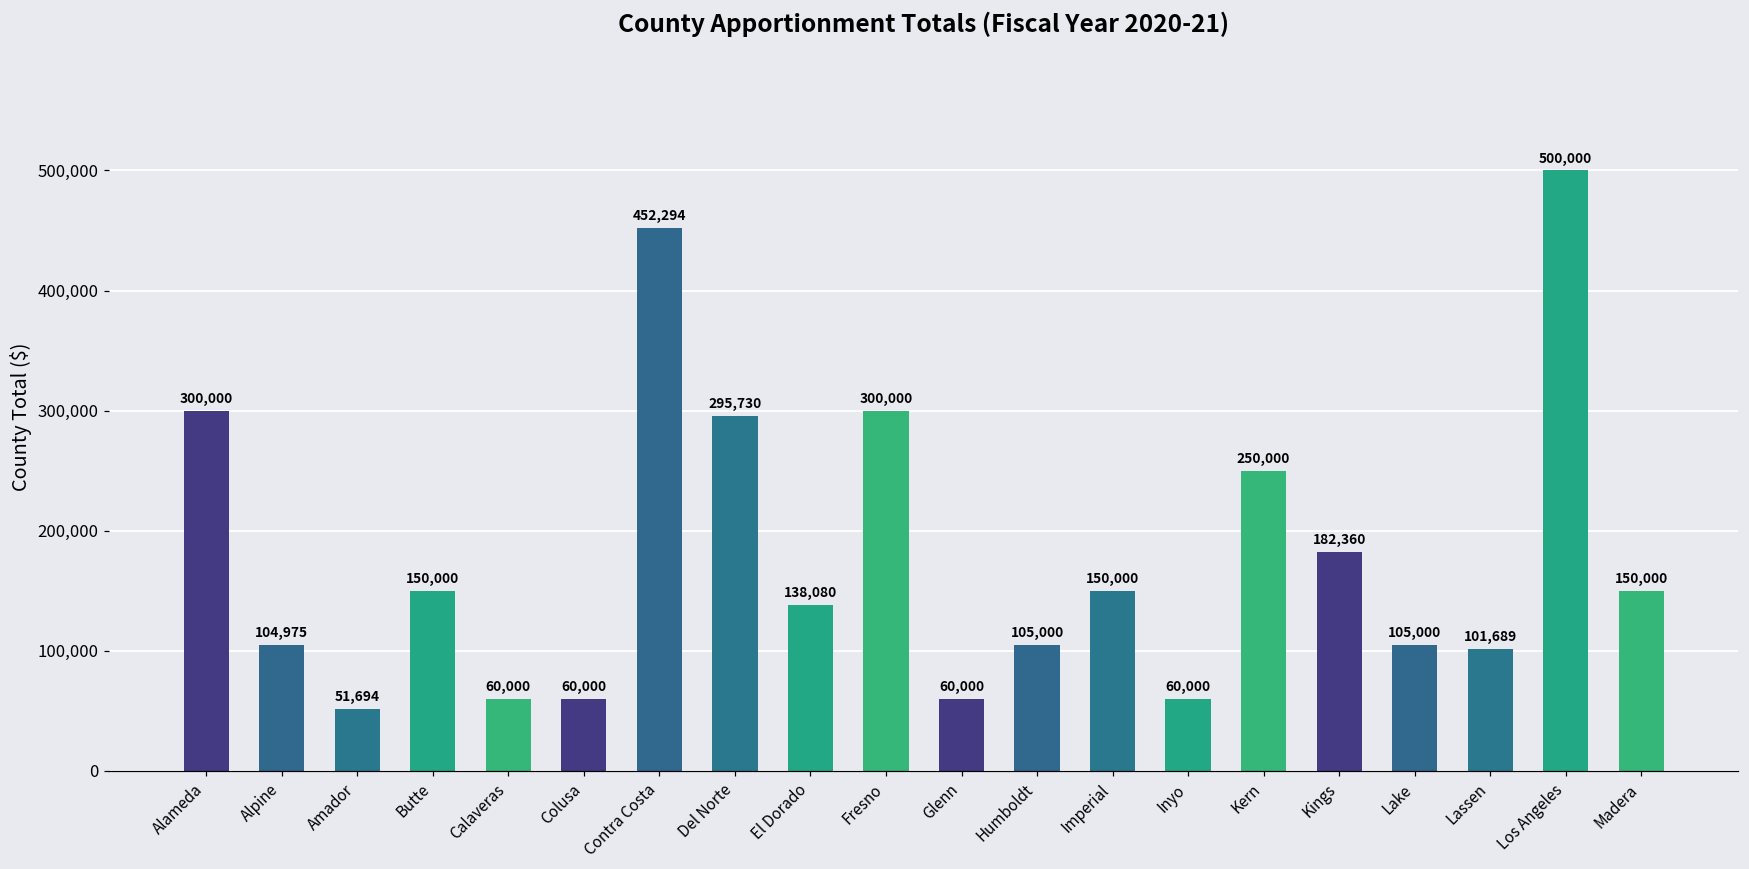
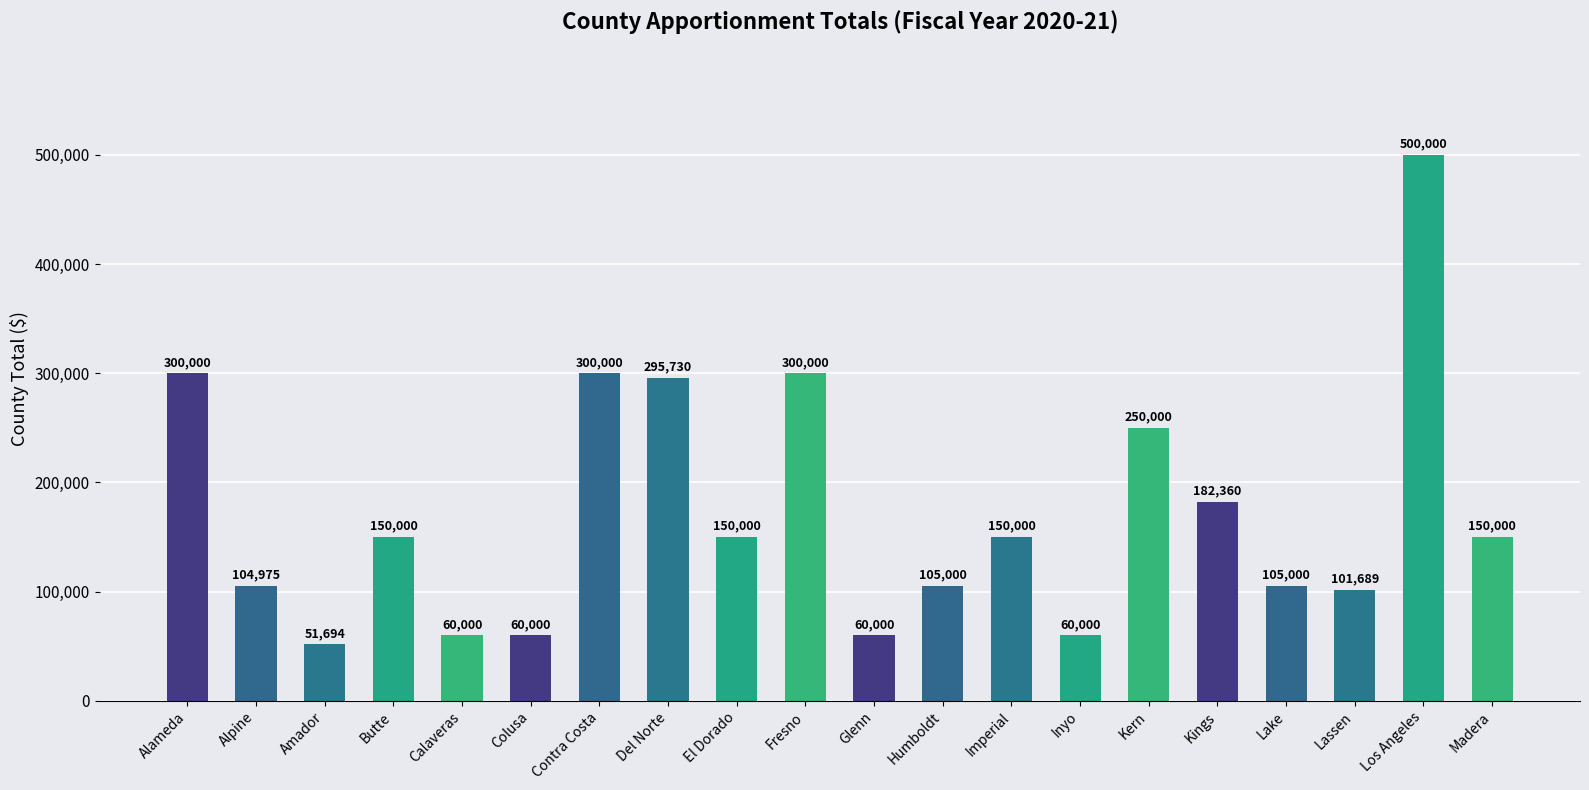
  {
    "Alameda": "300,000",
    "Alpine": "104,975",
    "Amador": "51,694",
    "Butte": "150,000",
    "Calaveras": "60,000",
    "Colusa": "60,000",
-   "Contra Costa": "452,294",
+   "Contra Costa": "300,000",
    "Del Norte": "295,730",
-   "El Dorado": "138,080",
+   "El Dorado": "150,000",
    "Fresno": "300,000",
    "Glenn": "60,000",
    "Humboldt": "105,000",
    "Imperial": "150,000",
    "Inyo": "60,000",
    "Kern": "250,000",
    "Kings": "182,360",
    "Lake": "105,000",
    "Lassen": "101,689",
    "Los Angeles": "500,000",
    "Madera": "150,000"
  }
